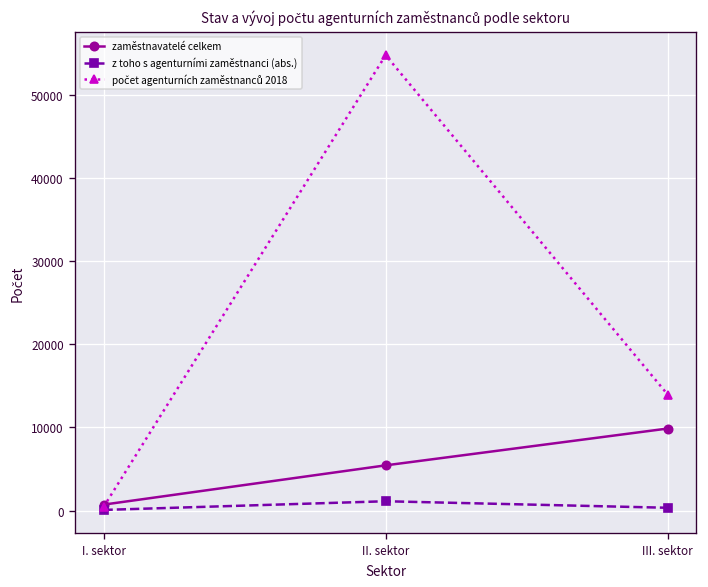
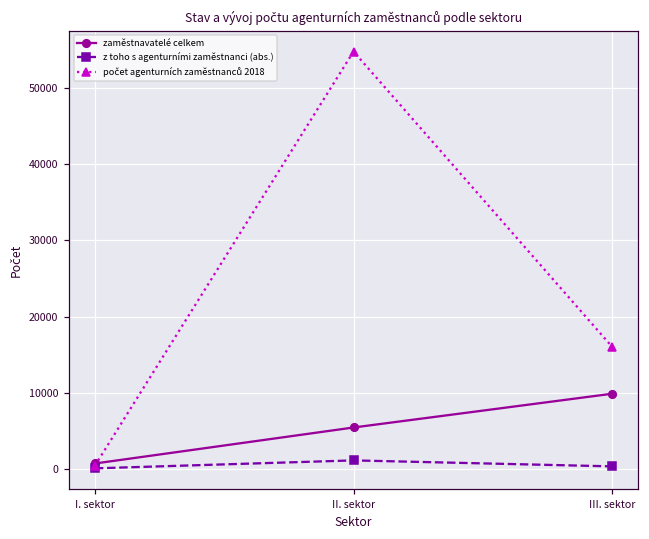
  {
    "počet agenturních zaměstnanců 2018": {
      "II. sektor": 55000,
-     "III. sektor": 14000
+     "III. sektor": 16000
    }
  }
